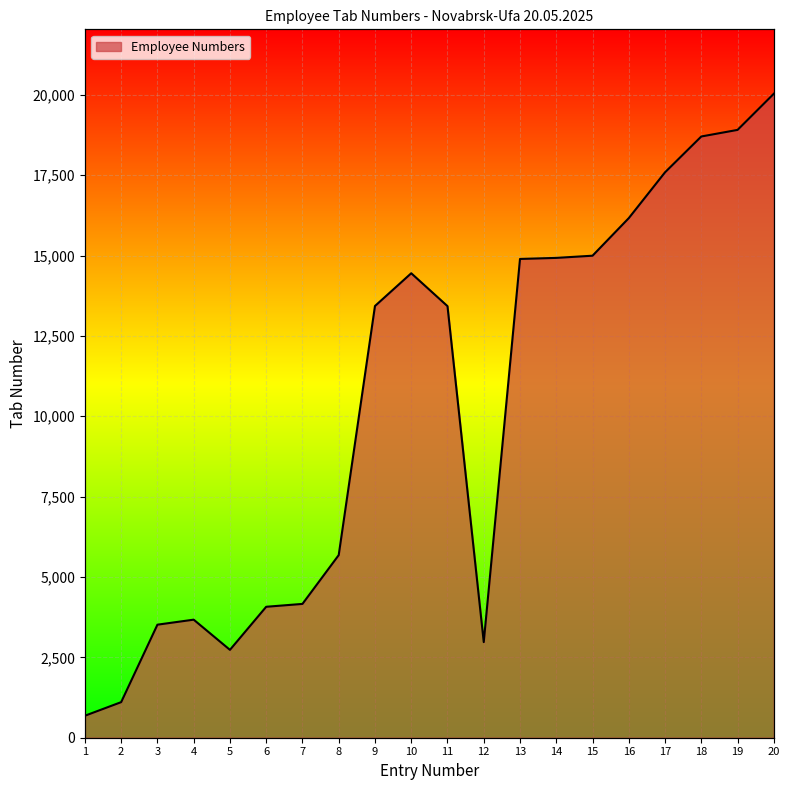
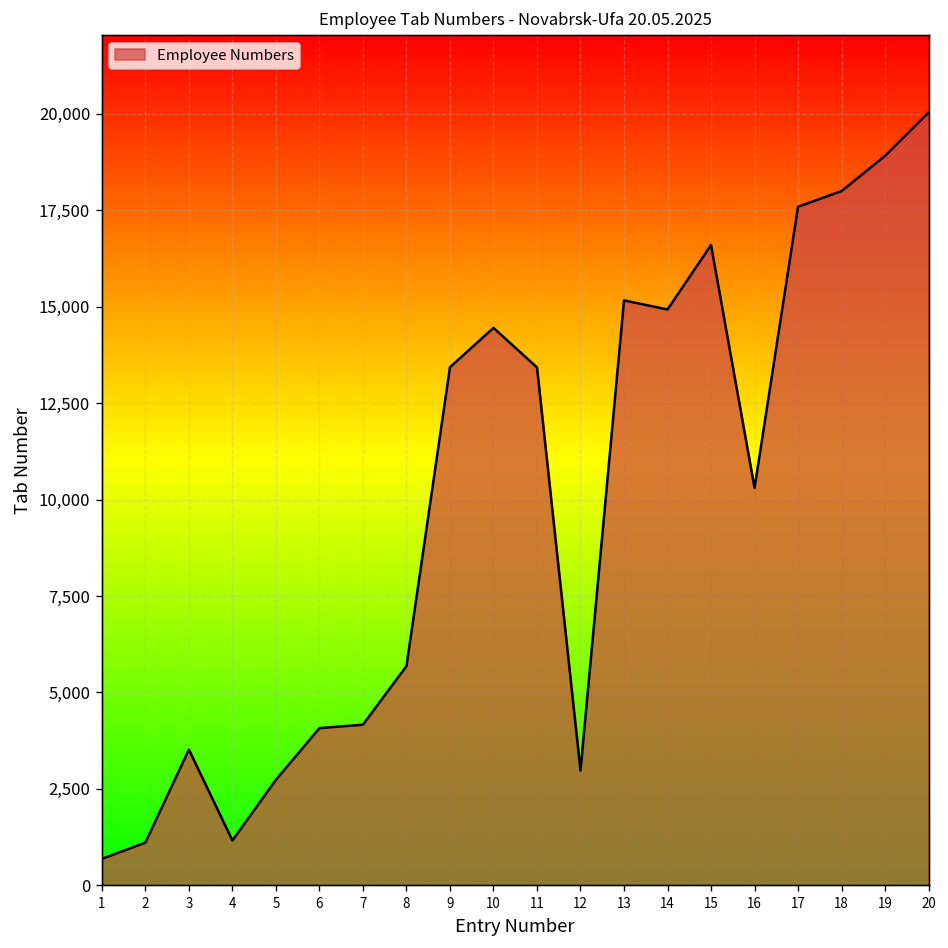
  {
    "1": "700",
    "2": "1,100",
    "3": "3,500",
-   "4": "3,700",
+   "4": "1,200",
    "5": "2,700",
    "6": "4,100",
    "7": "4,200",
    "8": "5,700",
    "9": "13,400",
    "10": "14,500",
    "11": "13,400",
    "12": "3,000",
-   "13": "14,900",
+   "13": "15,200",
    "14": "14,900",
-   "15": "15,000",
-   "16": "16,200",
+   "15": "16,600",
+   "16": "10,300",
    "17": "17,600",
-   "18": "18,700",
+   "18": "18,000",
    "19": "18,900",
    "20": "20,000"
  }
